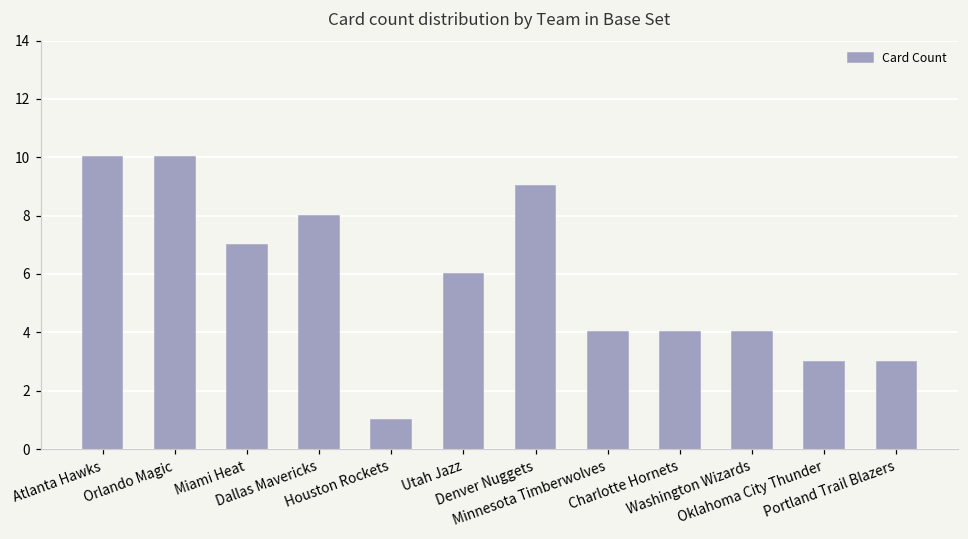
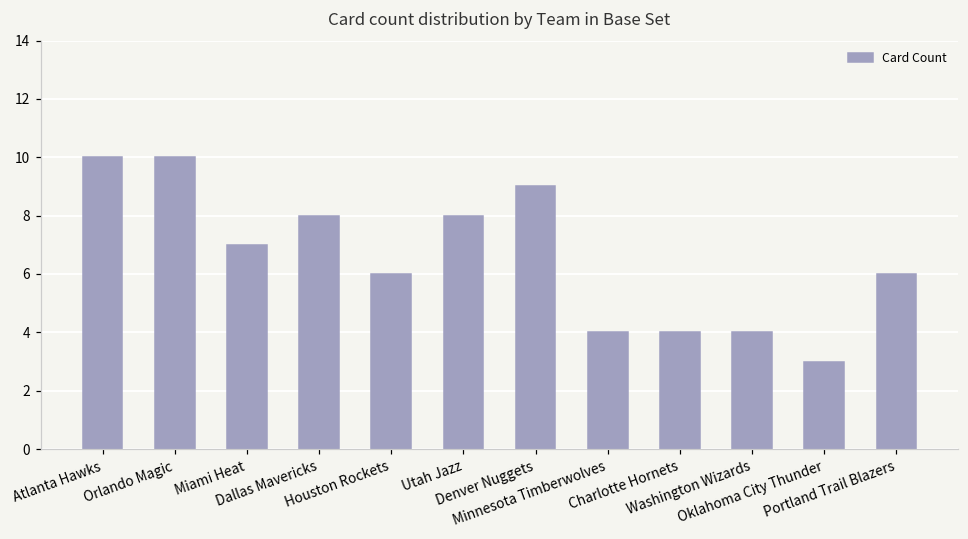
  {
    "Atlanta Hawks": 10,
    "Orlando Magic": 10,
    "Miami Heat": 7,
    "Dallas Mavericks": 8,
-   "Houston Rockets": 1,
-   "Utah Jazz": 6,
+   "Houston Rockets": 6,
+   "Utah Jazz": 8,
    "Denver Nuggets": 9,
    "Minnesota Timberwolves": 4,
    "Charlotte Hornets": 4,
    "Washington Wizards": 4,
    "Oklahoma City Thunder": 3,
-   "Portland Trail Blazers": 3
+   "Portland Trail Blazers": 6
  }
